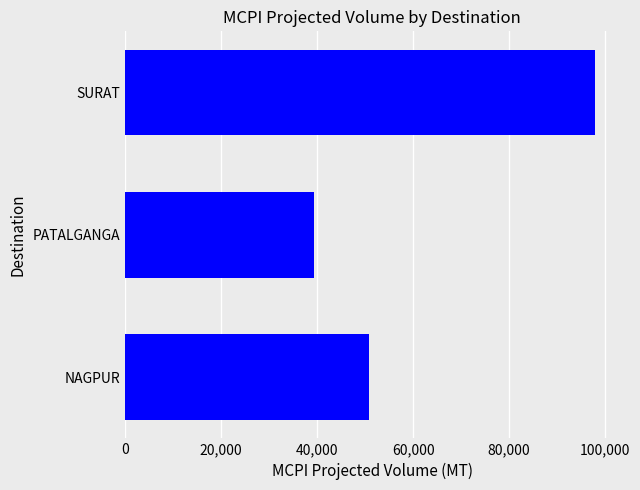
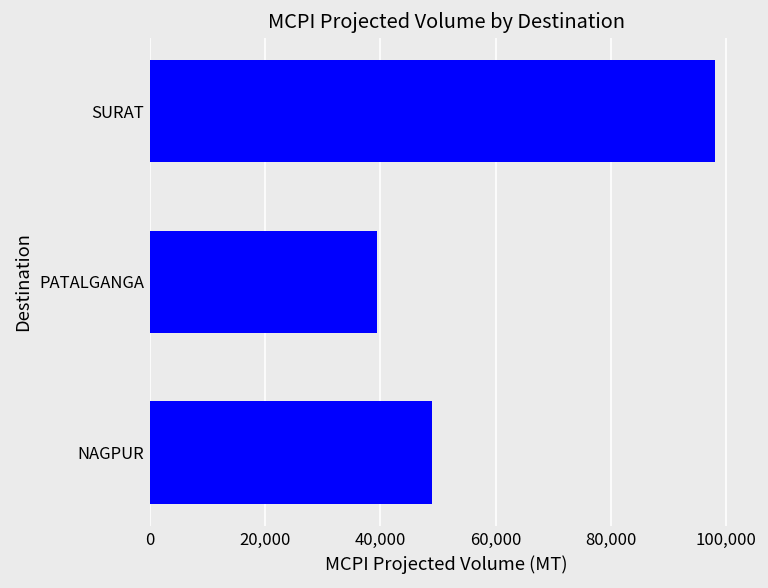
  {
    "SURAT": "98,000",
    "PATALGANGA": "39,000",
-   "NAGPUR": "51,000"
+   "NAGPUR": "49,000"
  }
